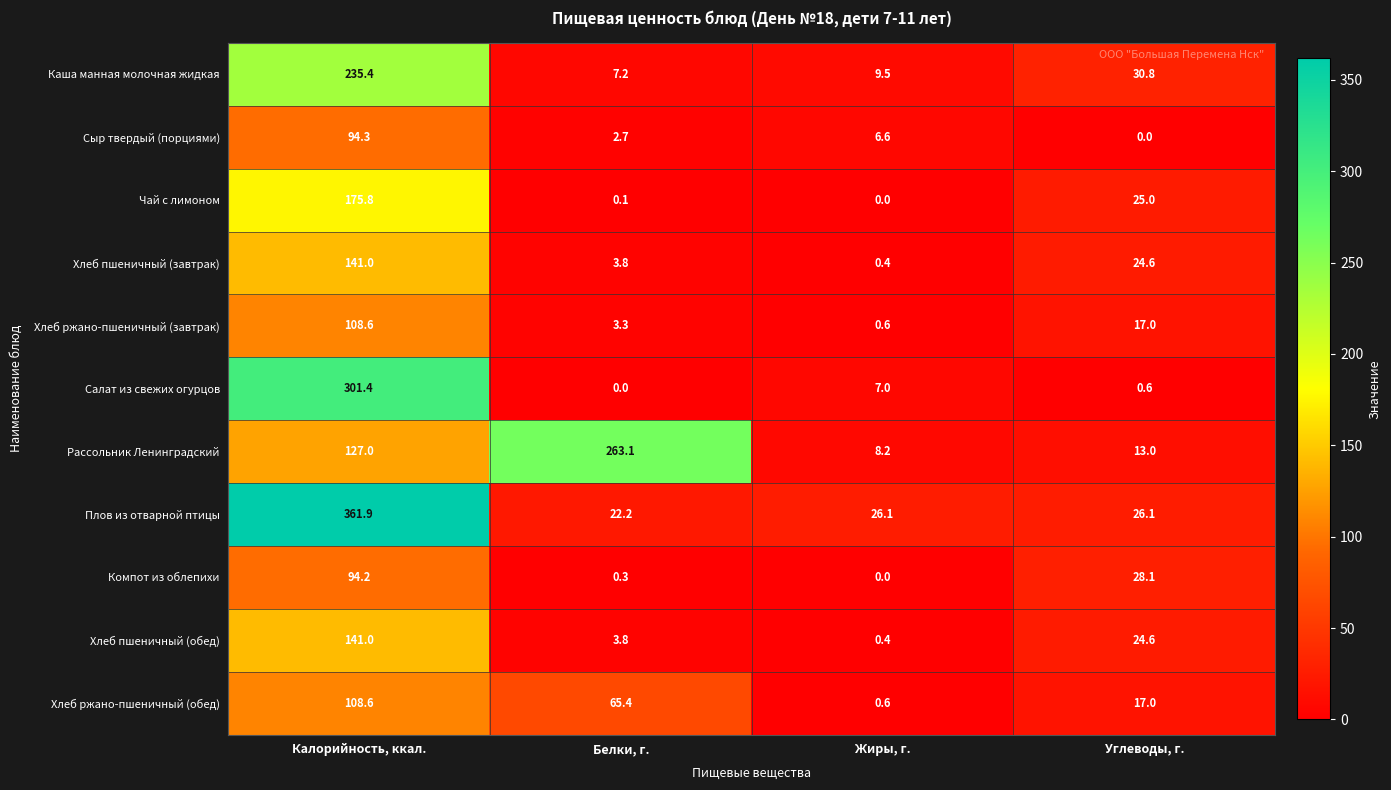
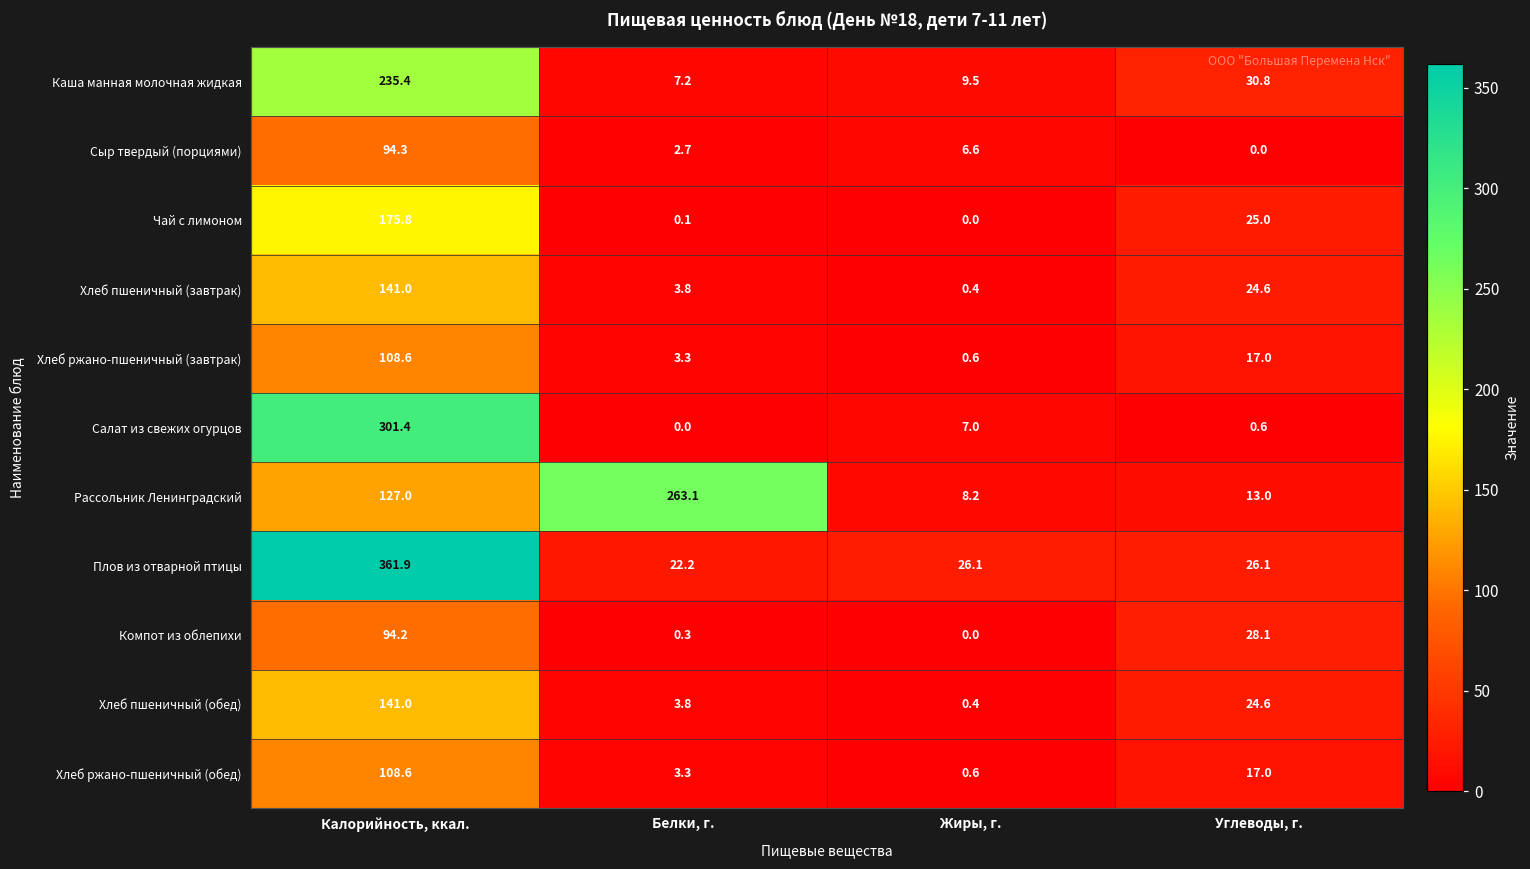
  {
    "Каша манная молочная жидкая": {
      "Калорийность, ккал.": 235.4,
      "Белки, г.": 7.2,
      "Жиры, г.": 9.5
    },
    "Сыр твердый (порциями)": {
      "Калорийность, ккал.": 94.3,
      "Белки, г.": 2.7,
      "Жиры, г.": 6.6,
      "Углеводы, г.": 0.0
    },
    "Чай с лимоном": {
      "Калорийность, ккал.": 175.8,
      "Белки, г.": 0.1,
      "Жиры, г.": 0.0,
      "Углеводы, г.": 25.0
    },
    "Хлеб пшеничный (завтрак)": {
      "Калорийность, ккал.": 141.0,
      "Белки, г.": 3.8,
      "Жиры, г.": 0.4,
      "Углеводы, г.": 24.6
    },
    "Хлеб ржано-пшеничный (завтрак)": {
      "Калорийность, ккал.": 108.6,
      "Белки, г.": 3.3,
      "Жиры, г.": 0.6,
      "Углеводы, г.": 17.0
    },
    "Салат из свежих огурцов": {
      "Калорийность, ккал.": 301.4,
      "Белки, г.": 0.0,
      "Жиры, г.": 7.0,
      "Углеводы, г.": 0.6
    },
    "Рассольник Ленинградский": {
      "Калорийность, ккал.": 127.0,
      "Белки, г.": 263.1,
      "Жиры, г.": 8.2,
      "Углеводы, г.": 13.0
    },
    "Плов из отварной птицы": {
      "Калорийность, ккал.": 361.9,
      "Белки, г.": 22.2,
      "Жиры, г.": 26.1,
      "Углеводы, г.": 26.1
    },
    "Компот из облепихи": {
      "Калорийность, ккал.": 94.2,
      "Белки, г.": 0.3,
      "Жиры, г.": 0.0,
      "Углеводы, г.": 28.1
    },
    "Хлеб пшеничный (обед)": {
      "Калорийность, ккал.": 141.0,
      "Белки, г.": 3.8,
      "Жиры, г.": 0.4,
      "Углеводы, г.": 24.6
    },
    "Хлеб ржано-пшеничный (обед)": {
      "Калорийность, ккал.": 108.6,
-     "Белки, г.": 65.4,
+     "Белки, г.": 3.3,
      "Жиры, г.": 0.6,
      "Углеводы, г.": 17.0
    }
  }
